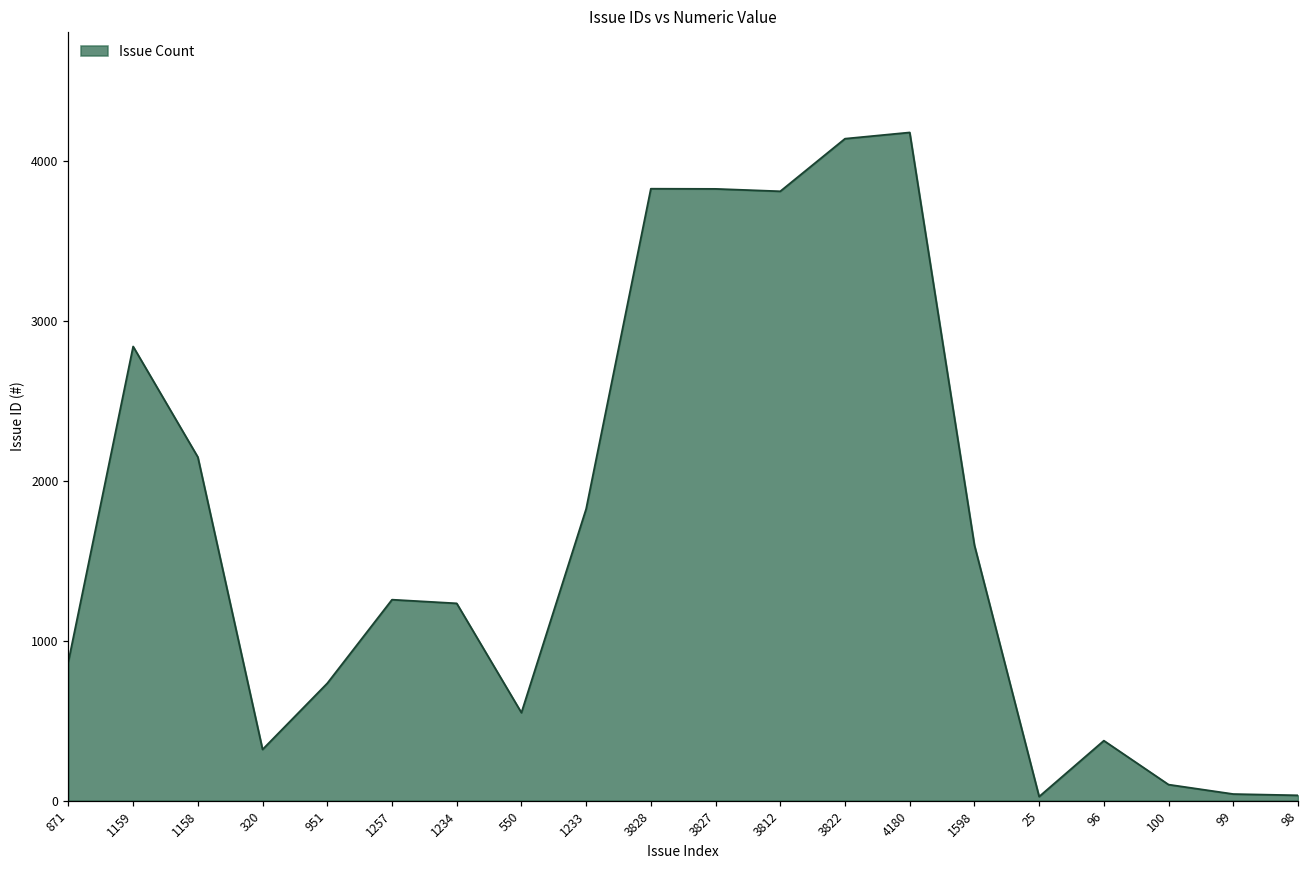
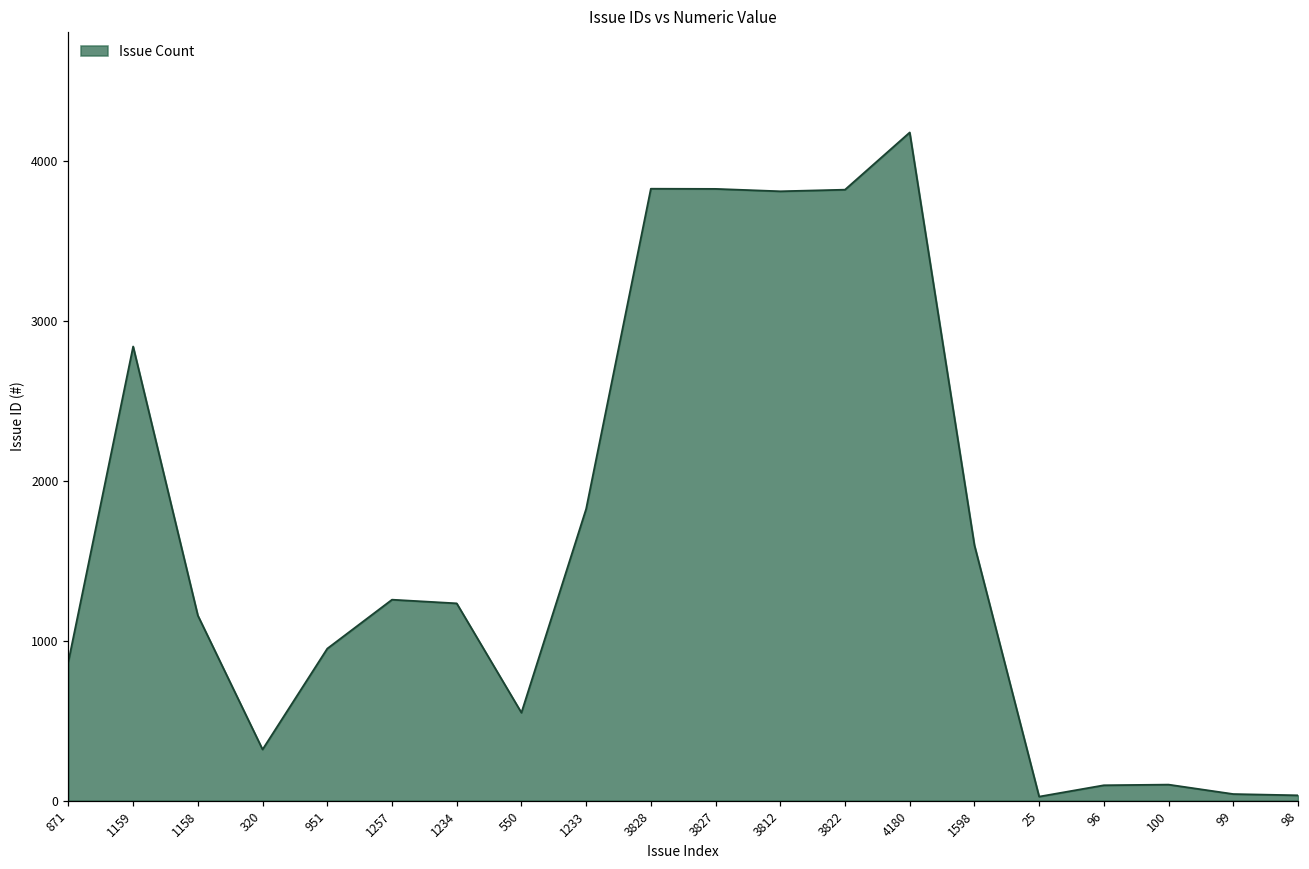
  {
    "871": 870,
    "1159": 2840,
-   "1158": 2150,
+   "1158": 1160,
    "320": 320,
-   "951": 730,
+   "951": 950,
    "1257": 1260,
    "1234": 1230,
    "550": 550,
    "1233": 1830,
    "3828": 3830,
    "3827": 3830,
    "3812": 3810,
-   "3822": 4140,
+   "3822": 3820,
    "4180": 4180,
    "1598": 1600,
    "25": 30,
-   "96": 380,
+   "96": 100,
    "100": 100,
    "99": 40,
    "98": 30
  }
